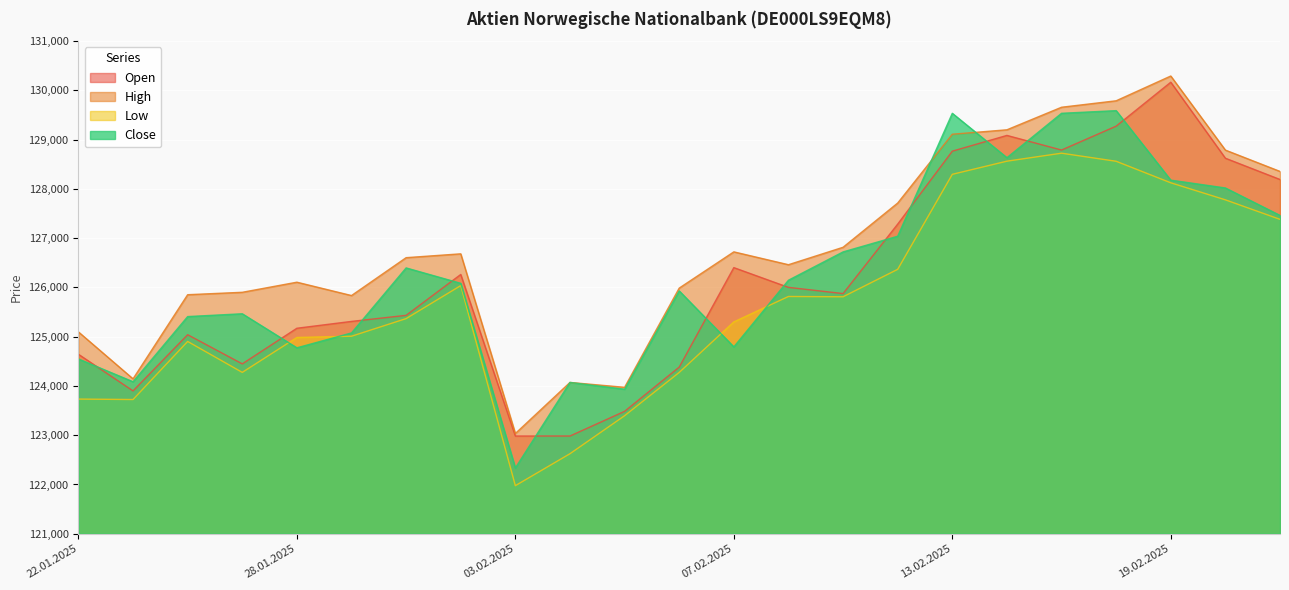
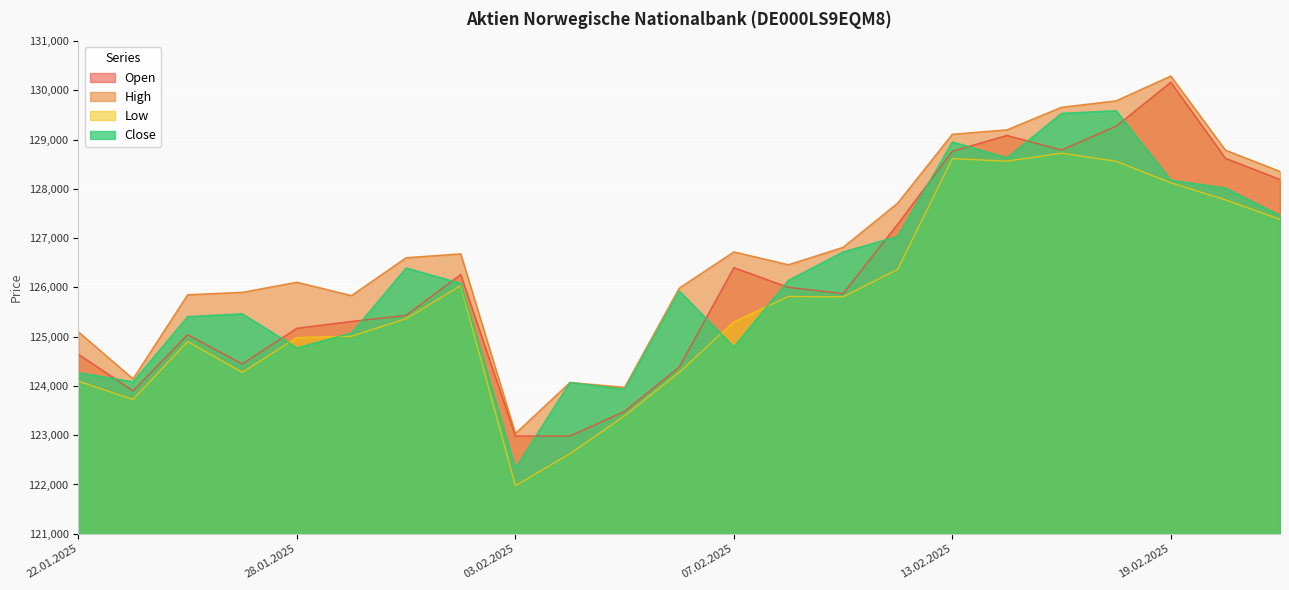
  {
    "Low": {
-     "22.01.2025": "123,700",
+     "22.01.2025": "124,100",
      "28.01.2025": "125,000",
      "03.02.2025": "122,000",
      "07.02.2025": "125,300",
-     "13.02.2025": "128,300",
+     "13.02.2025": "128,600",
      "19.02.2025": "128,100"
    },
    "Close": {
-     "22.01.2025": "124,500",
+     "22.01.2025": "124,300",
      "28.01.2025": "124,800",
      "03.02.2025": "122,300",
      "07.02.2025": "124,800",
-     "13.02.2025": "129,500",
+     "13.02.2025": "129,000",
      "19.02.2025": "128,200"
    }
  }
